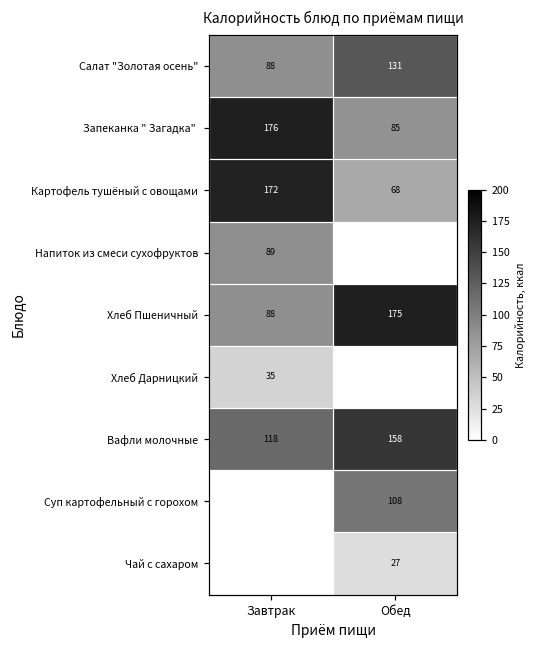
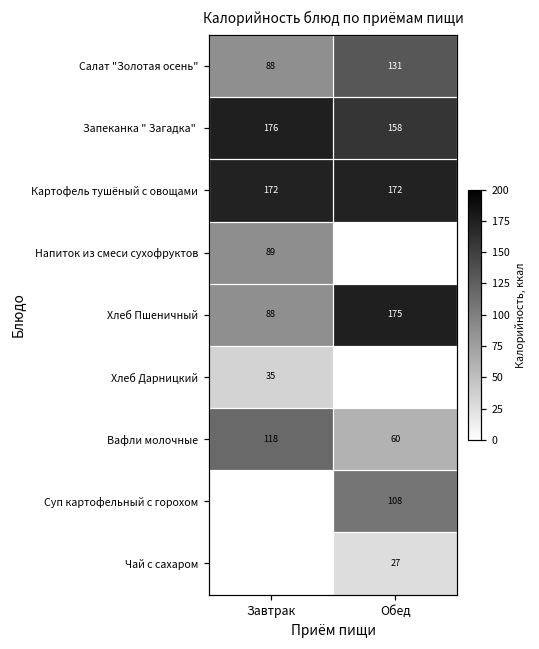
  {
    "Салат \"Золотая осень\"": {
      "Завтрак": 88,
      "Обед": 131
    },
    "Запеканка \" Загадка\"": {
      "Завтрак": 176,
-     "Обед": 85
+     "Обед": 158
    },
    "Картофель тушёный с овощами": {
      "Завтрак": 172,
-     "Обед": 68
+     "Обед": 172
    },
    "Напиток из смеси сухофруктов": {
      "Завтрак": 89
    },
    "Хлеб Пшеничный": {
      "Завтрак": 88,
      "Обед": 175
    },
    "Хлеб Дарницкий": {
      "Завтрак": 35
    },
    "Вафли молочные": {
      "Завтрак": 118,
-     "Обед": 158
+     "Обед": 60
    },
    "Суп картофельный с горохом": {
      "Обед": 108
    },
    "Чай с сахаром": {
      "Обед": 27
    }
  }
